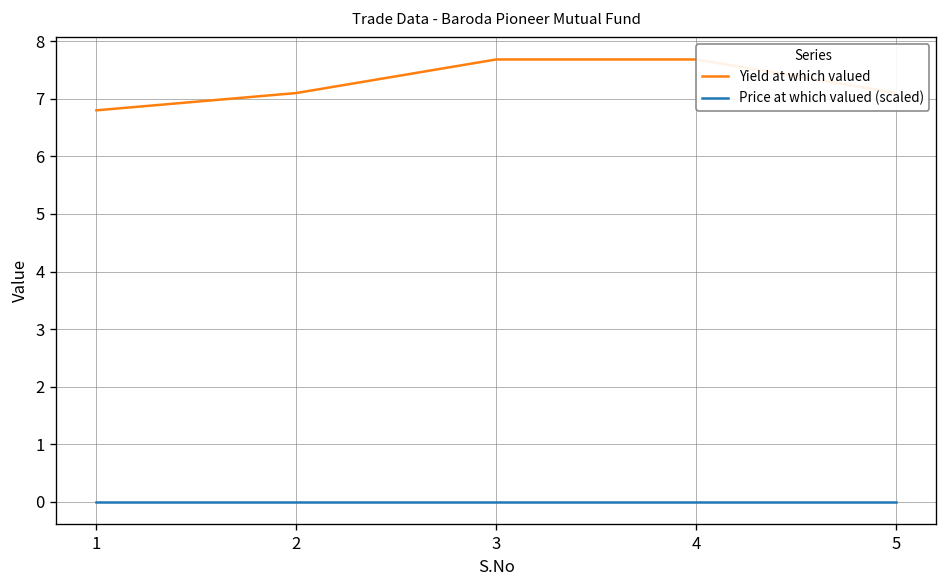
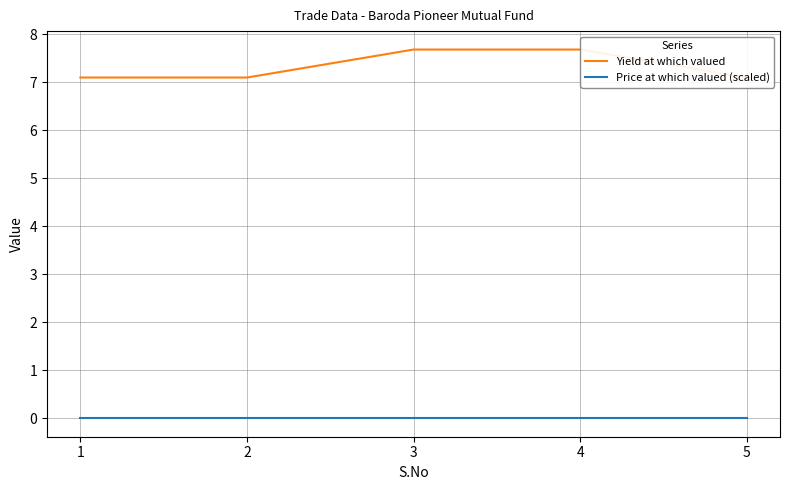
  {
    "Yield at which valued": {
-     "1": 6.8,
+     "1": 7.1,
      "2": 7.1,
      "3": 7.7,
      "4": 7.7
    },
    "Price at which valued (scaled)": {
      "1": 0.0,
      "2": 0.0,
      "3": 0.0,
      "4": 0.0,
      "5": 0.0
    }
  }
